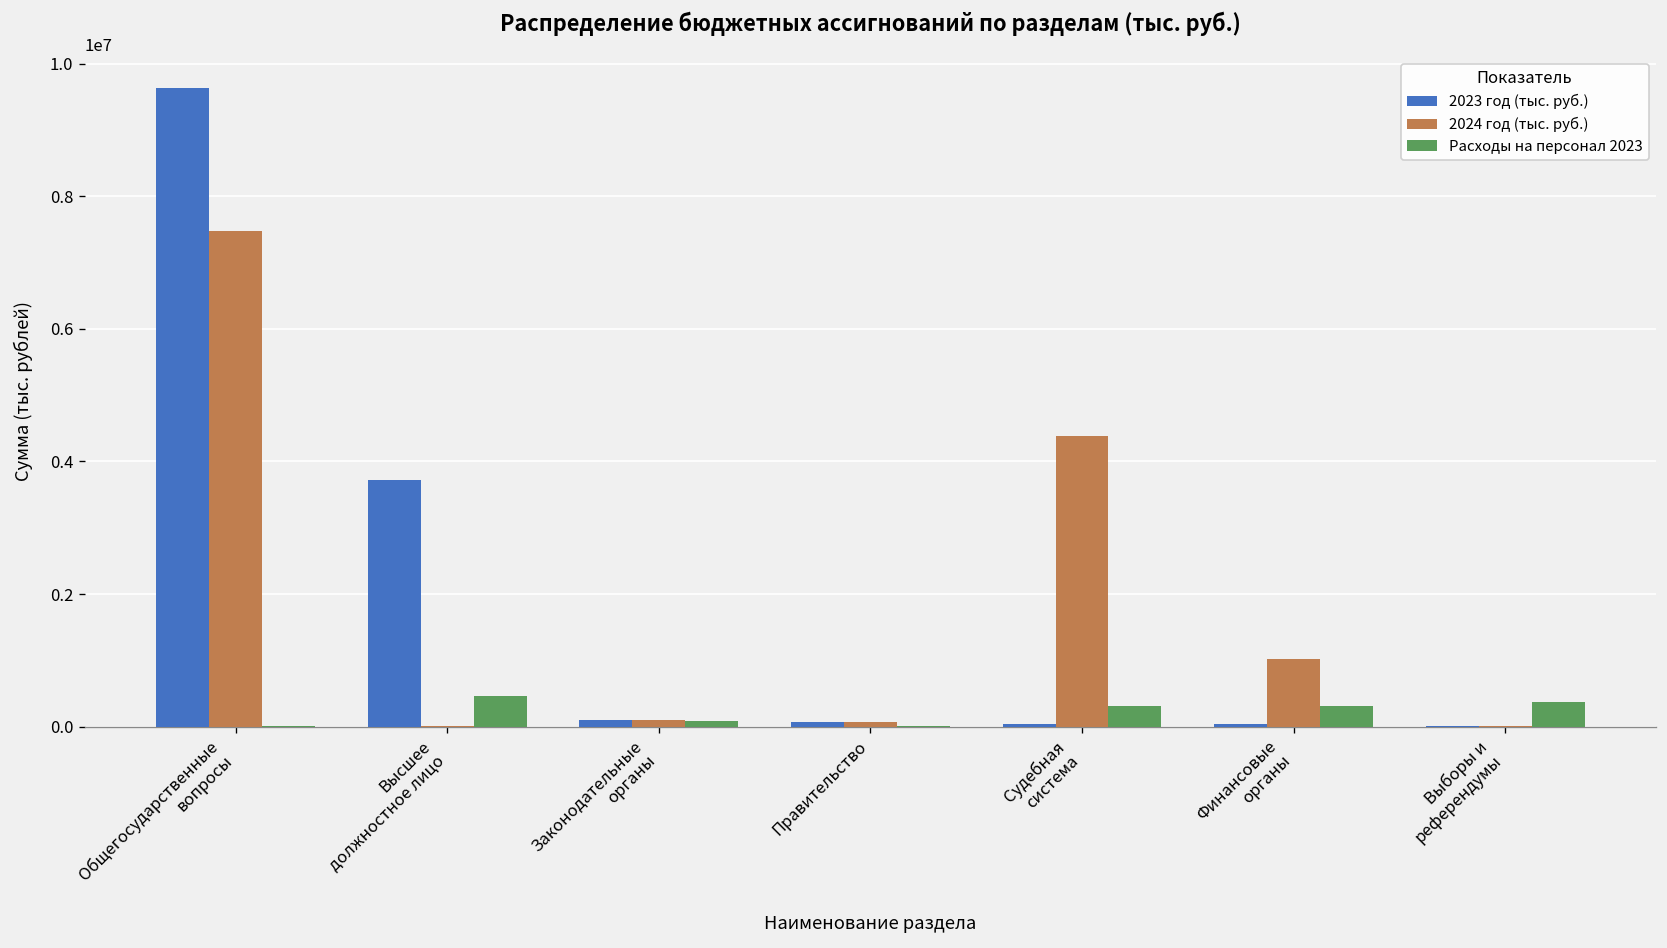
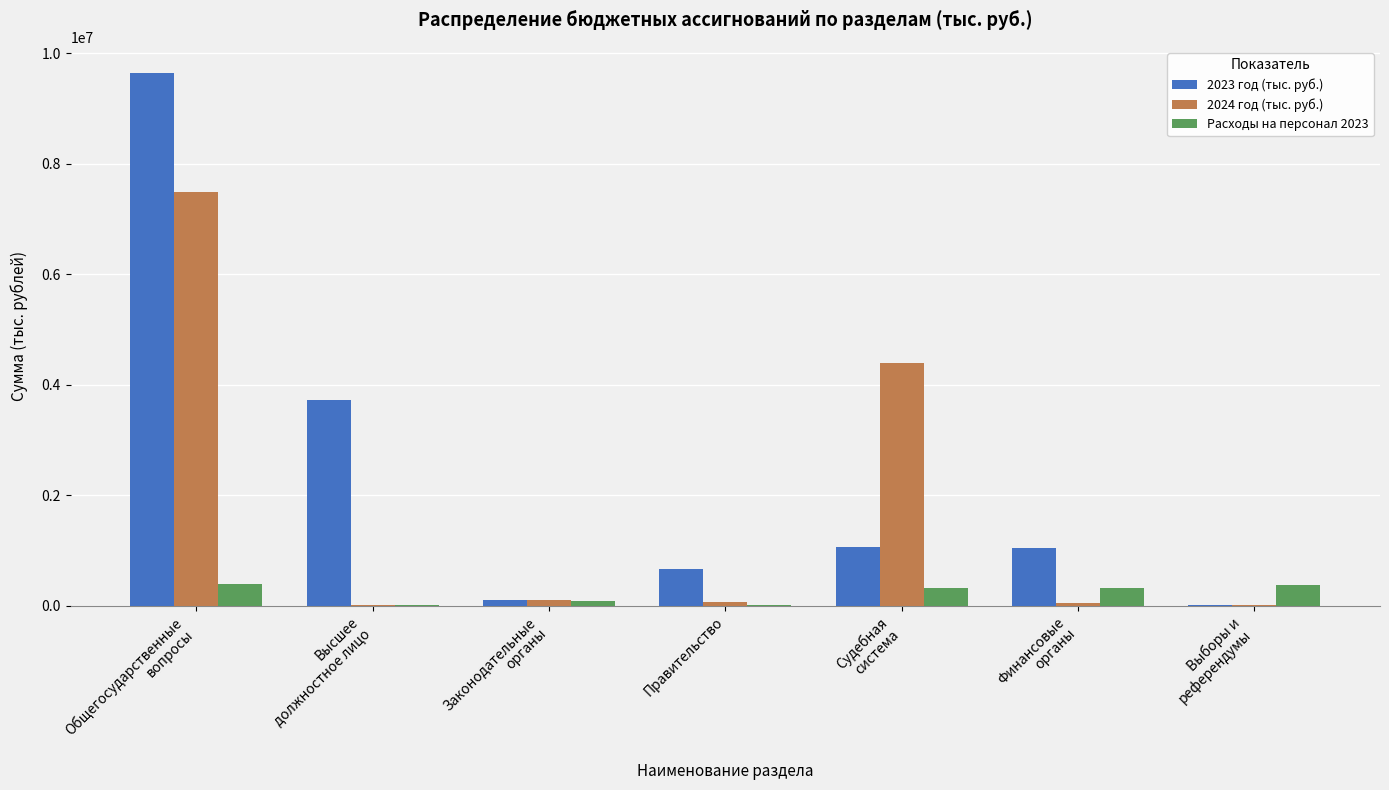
  {
    "2023 год (тыс. руб.)": {
      "Общегосударственные вопросы": 9600000,
      "Высшее должностное лицо": 3700000,
      "Законодательные органы": 100000,
-     "Правительство": 100000,
-     "Судебная система": 0,
-     "Финансовые органы": 0
+     "Правительство": 700000,
+     "Судебная система": 1100000,
+     "Финансовые органы": 1000000
    },
    "2024 год (тыс. руб.)": {
      "Общегосударственные вопросы": 7500000,
      "Законодательные органы": 100000,
      "Правительство": 100000,
      "Судебная система": 4400000,
-     "Финансовые органы": 1000000
+     "Финансовые органы": 0
    },
    "Расходы на персонал 2023": {
-     "Общегосударственные вопросы": 0,
-     "Высшее должностное лицо": 500000,
+     "Общегосударственные вопросы": 400000,
+     "Высшее должностное лицо": 0,
      "Законодательные органы": 100000,
      "Судебная система": 300000,
      "Финансовые органы": 300000,
      "Выборы и референдумы": 400000
    }
  }
